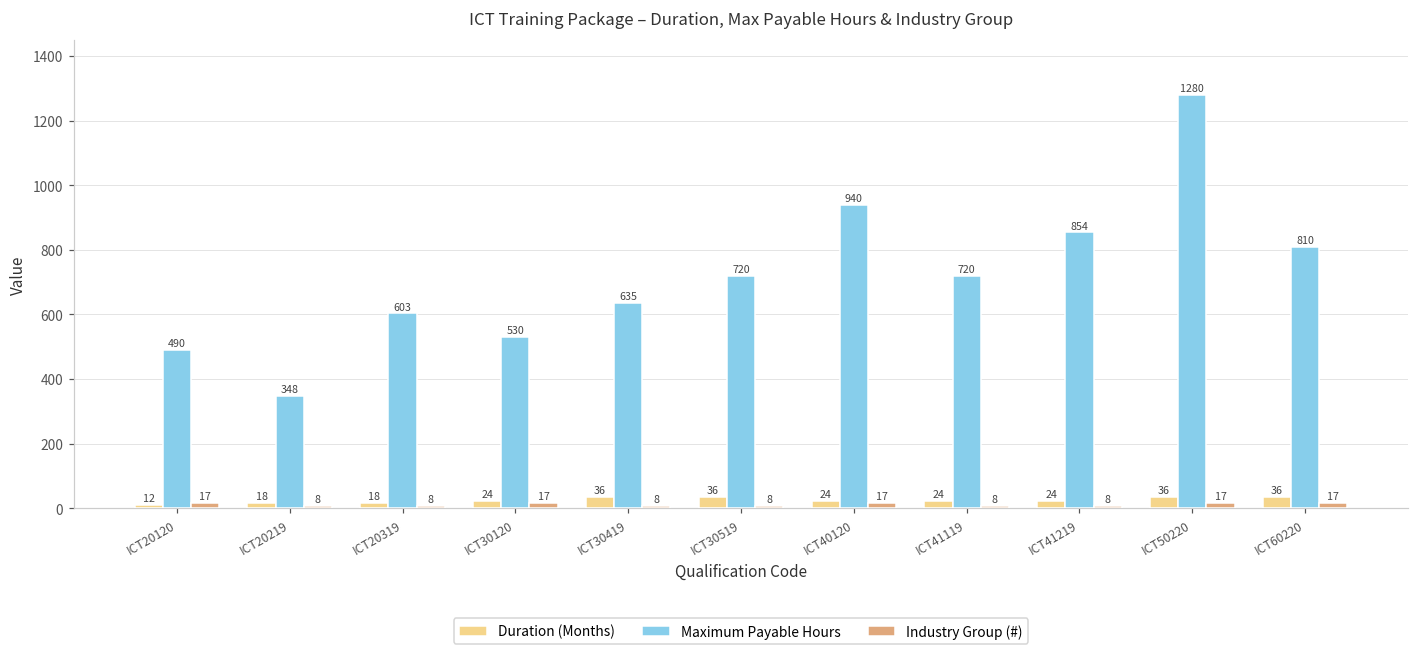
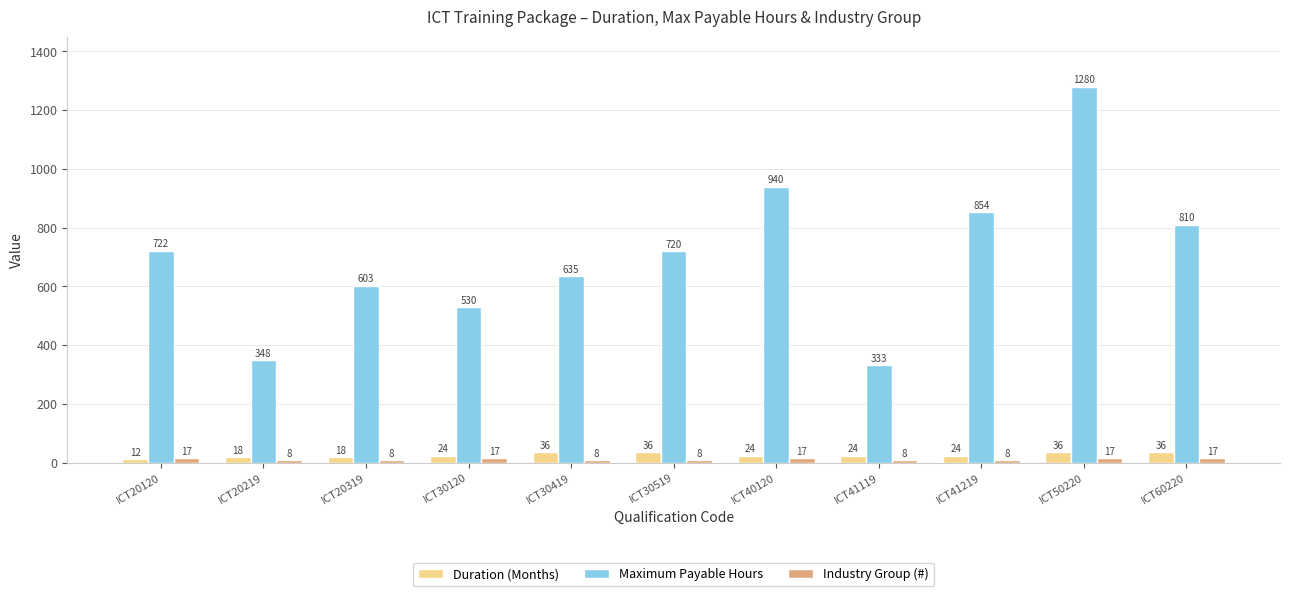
  {
    "Maximum Payable Hours": {
-     "ICT20120": 490,
+     "ICT20120": 722,
      "ICT20219": 348,
      "ICT20319": 603,
      "ICT30120": 530,
      "ICT30419": 635,
      "ICT30519": 720,
      "ICT40120": 940,
-     "ICT41119": 720,
+     "ICT41119": 333,
      "ICT41219": 854,
      "ICT50220": 1280,
      "ICT60220": 810
    }
  }
